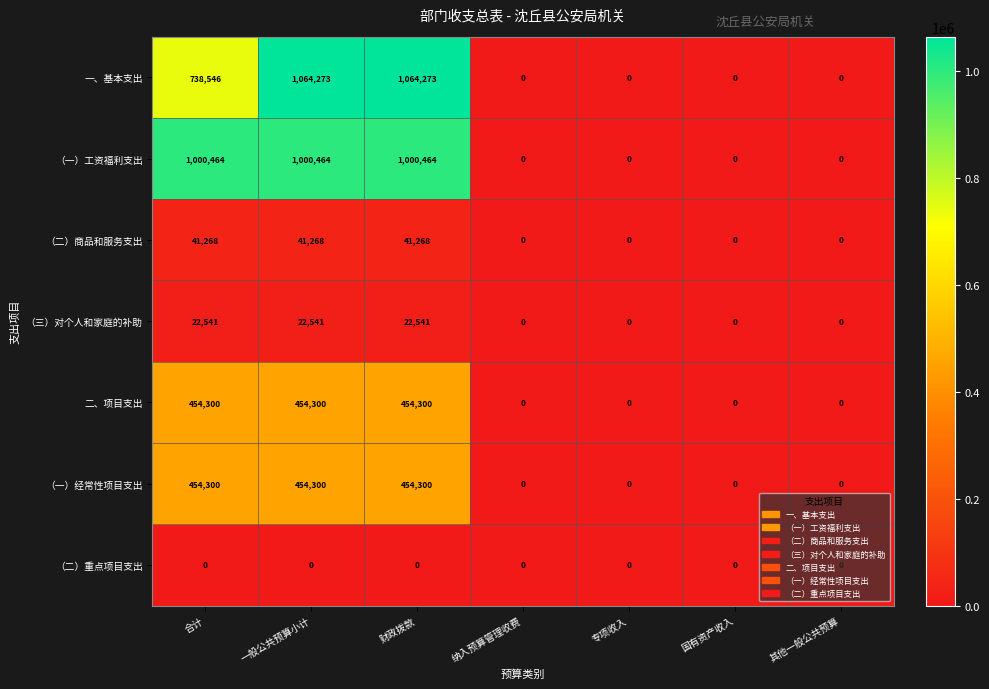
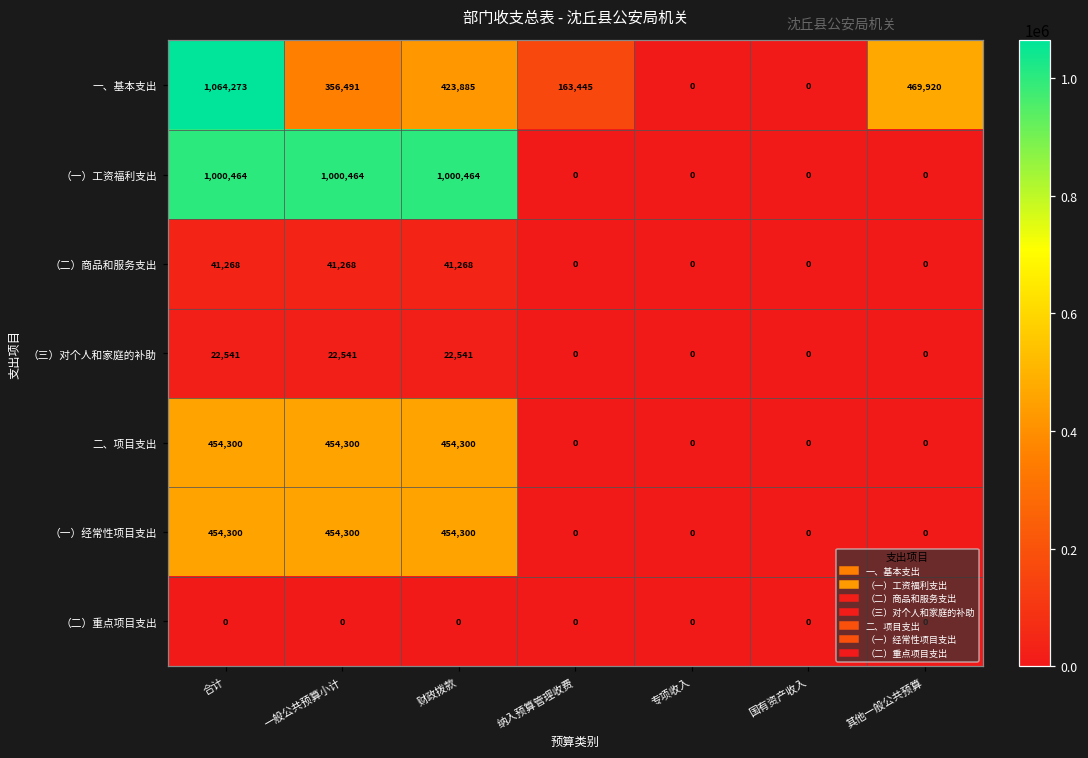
  {
    "一、基本支出": {
-     "合计": "738,546",
-     "一般公共预算小计": "1,064,273",
-     "财政拨款": "1,064,273",
-     "纳入预算管理收费": "0",
+     "合计": "1,064,273",
+     "一般公共预算小计": "356,491",
+     "财政拨款": "423,885",
+     "纳入预算管理收费": "163,445",
      "专项收入": "0",
      "国有资产收入": "0",
-     "其他一般公共预算": "0"
+     "其他一般公共预算": "469,920"
    },
    "（一）工资福利支出": {
      "合计": "1,000,464",
      "一般公共预算小计": "1,000,464",
      "财政拨款": "1,000,464",
      "纳入预算管理收费": "0",
      "专项收入": "0",
      "国有资产收入": "0",
      "其他一般公共预算": "0"
    },
    "（二）商品和服务支出": {
      "合计": "41,268",
      "一般公共预算小计": "41,268",
      "财政拨款": "41,268",
      "纳入预算管理收费": "0",
      "专项收入": "0",
      "国有资产收入": "0",
      "其他一般公共预算": "0"
    },
    "（三）对个人和家庭的补助": {
      "合计": "22,541",
      "一般公共预算小计": "22,541",
      "财政拨款": "22,541",
      "纳入预算管理收费": "0",
      "专项收入": "0",
      "国有资产收入": "0",
      "其他一般公共预算": "0"
    },
    "二、项目支出": {
      "合计": "454,300",
      "一般公共预算小计": "454,300",
      "财政拨款": "454,300",
      "纳入预算管理收费": "0",
      "专项收入": "0",
      "国有资产收入": "0",
      "其他一般公共预算": "0"
    },
    "（一）经常性项目支出": {
      "合计": "454,300",
      "一般公共预算小计": "454,300",
      "财政拨款": "454,300",
      "纳入预算管理收费": "0",
      "专项收入": "0",
      "国有资产收入": "0",
      "其他一般公共预算": "0"
    },
    "（二）重点项目支出": {
      "合计": "0",
      "一般公共预算小计": "0",
      "财政拨款": "0",
      "纳入预算管理收费": "0",
      "专项收入": "0",
      "国有资产收入": "0"
    }
  }
